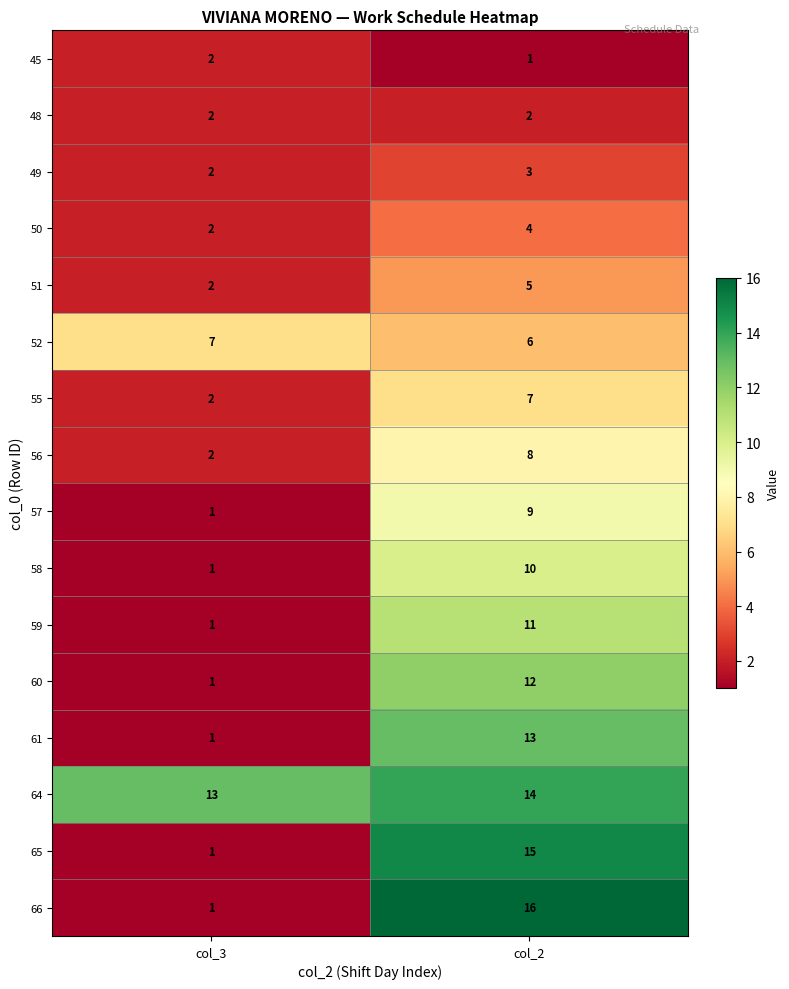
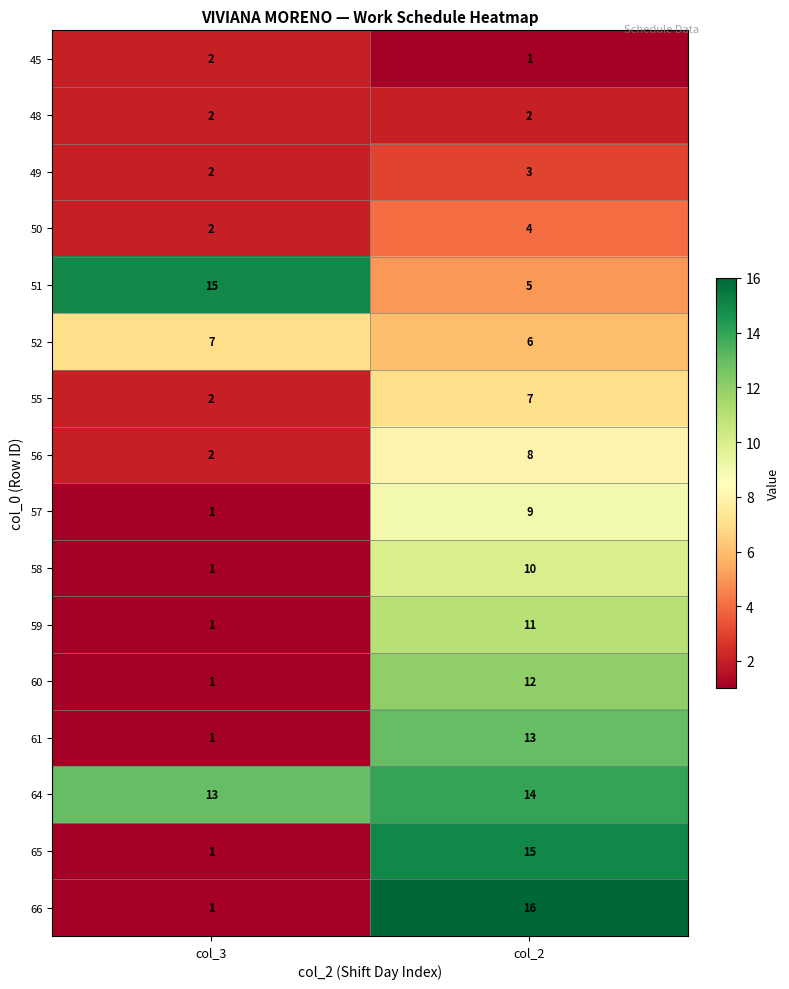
  {
    "45": {
      "col_3": 2,
      "col_2": 1
    },
    "48": {
      "col_3": 2,
      "col_2": 2
    },
    "49": {
      "col_3": 2,
      "col_2": 3
    },
    "50": {
      "col_3": 2,
      "col_2": 4
    },
    "51": {
-     "col_3": 2,
+     "col_3": 15,
      "col_2": 5
    },
    "52": {
      "col_3": 7,
      "col_2": 6
    },
    "55": {
      "col_3": 2,
      "col_2": 7
    },
    "56": {
      "col_3": 2,
      "col_2": 8
    },
    "57": {
      "col_3": 1,
      "col_2": 9
    },
    "58": {
      "col_3": 1,
      "col_2": 10
    },
    "59": {
      "col_3": 1,
      "col_2": 11
    },
    "60": {
      "col_3": 1,
      "col_2": 12
    },
    "61": {
      "col_3": 1,
      "col_2": 13
    },
    "64": {
      "col_3": 13,
      "col_2": 14
    },
    "65": {
      "col_3": 1,
      "col_2": 15
    },
    "66": {
      "col_3": 1,
      "col_2": 16
    }
  }
